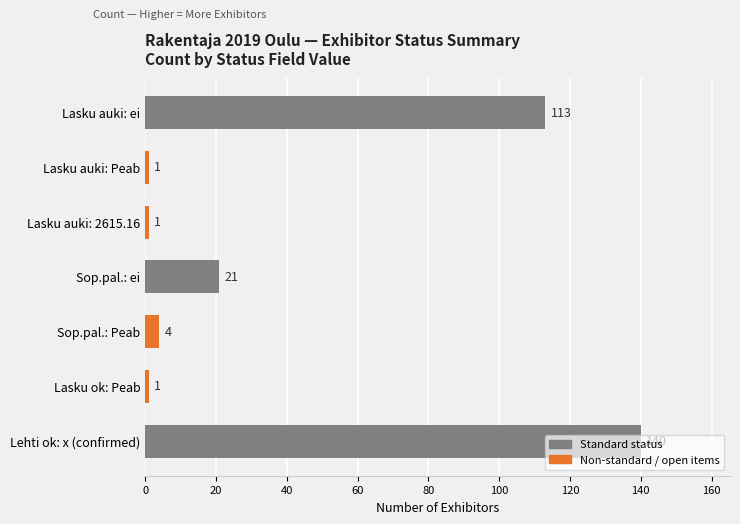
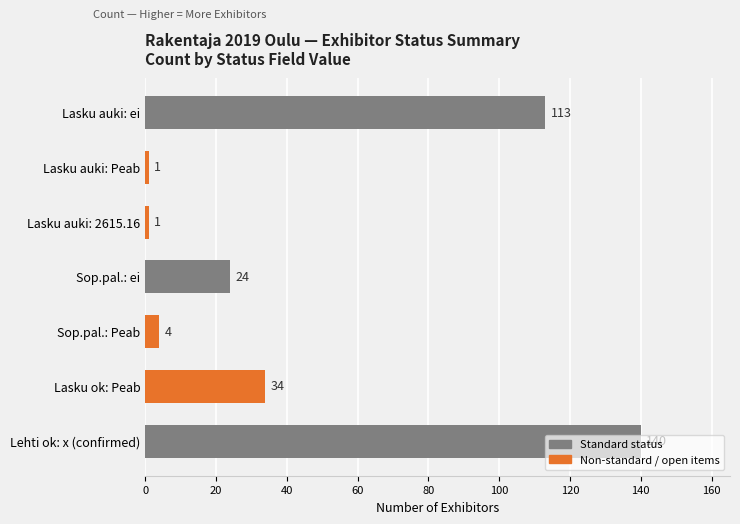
  {
    "Lasku auki: ei": 113,
    "Lasku auki: Peab": 1,
    "Lasku auki: 2615.16": 1,
-   "Sop.pal.: ei": 21,
+   "Sop.pal.: ei": 24,
    "Sop.pal.: Peab": 4,
-   "Lasku ok: Peab": 1
+   "Lasku ok: Peab": 34
  }
